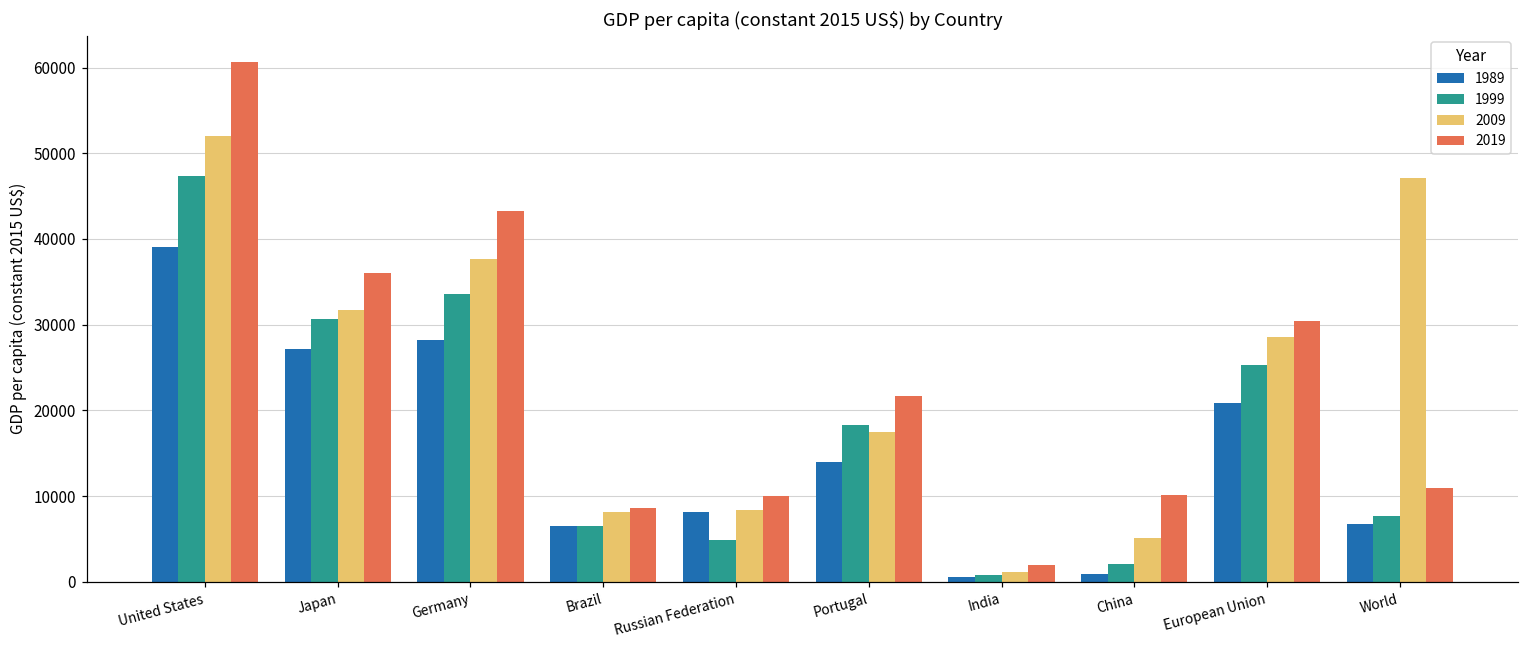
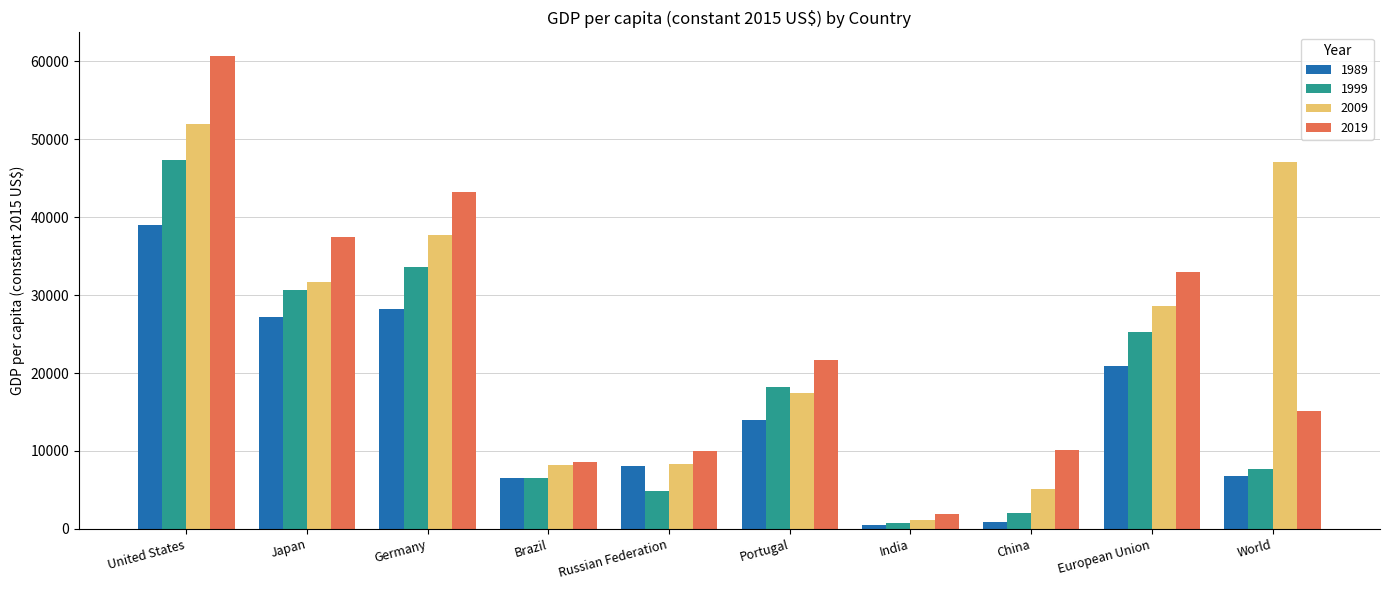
  {
    "2009": {
      "United States": 52000,
      "Japan": 32000,
      "Germany": 38000,
      "Brazil": 8000,
      "Russian Federation": 8000,
      "Portugal": 17000,
      "India": 1000,
      "China": 5000,
      "European Union": 29000,
      "World": 47000
    },
    "2019": {
      "United States": 61000,
-     "Japan": 36000,
+     "Japan": 37000,
      "Germany": 43000,
      "Brazil": 9000,
      "Russian Federation": 10000,
      "Portugal": 22000,
      "India": 2000,
      "China": 10000,
-     "European Union": 30000,
-     "World": 11000
+     "European Union": 33000,
+     "World": 15000
    }
  }
